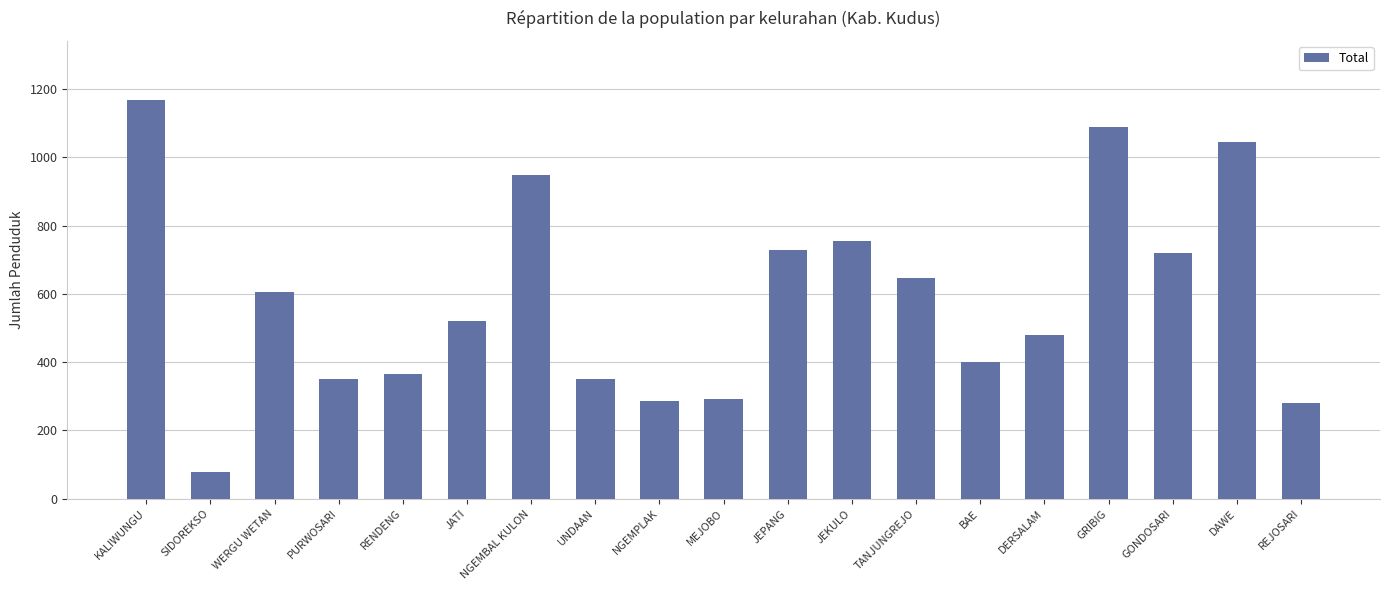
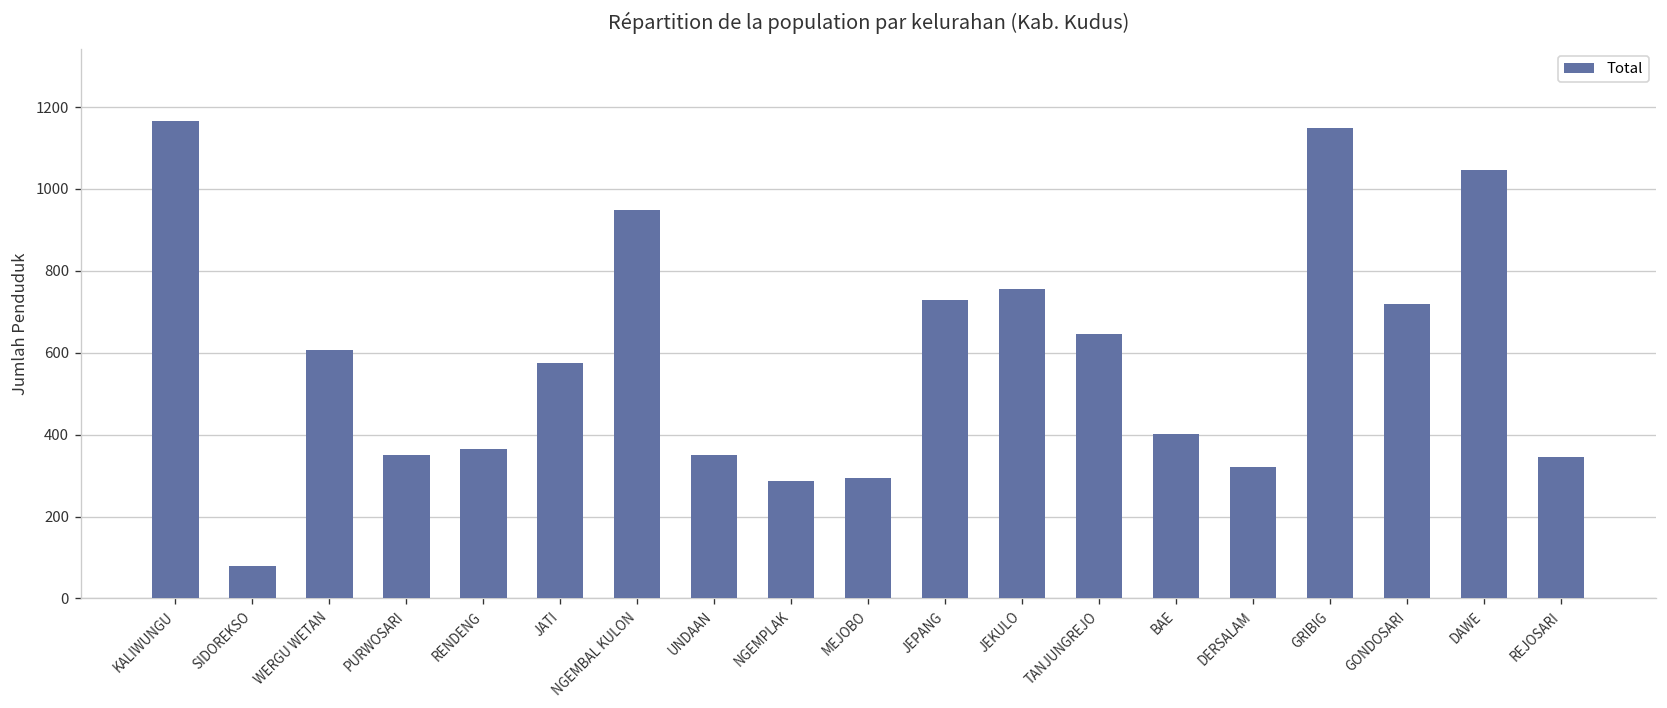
  {
    "KALIWUNGU": 1170,
    "SIDOREKSO": 80,
    "WERGU WETAN": 610,
    "PURWOSARI": 350,
    "RENDENG": 370,
-   "JATI": 520,
+   "JATI": 570,
    "NGEMBAL KULON": 950,
    "UNDAAN": 350,
    "NGEMPLAK": 290,
    "MEJOBO": 290,
    "JEPANG": 730,
    "JEKULO": 760,
    "TANJUNGREJO": 650,
    "BAE": 400,
-   "DERSALAM": 480,
-   "GRIBIG": 1090,
+   "DERSALAM": 320,
+   "GRIBIG": 1150,
    "GONDOSARI": 720,
    "DAWE": 1050,
-   "REJOSARI": 280
+   "REJOSARI": 350
  }
